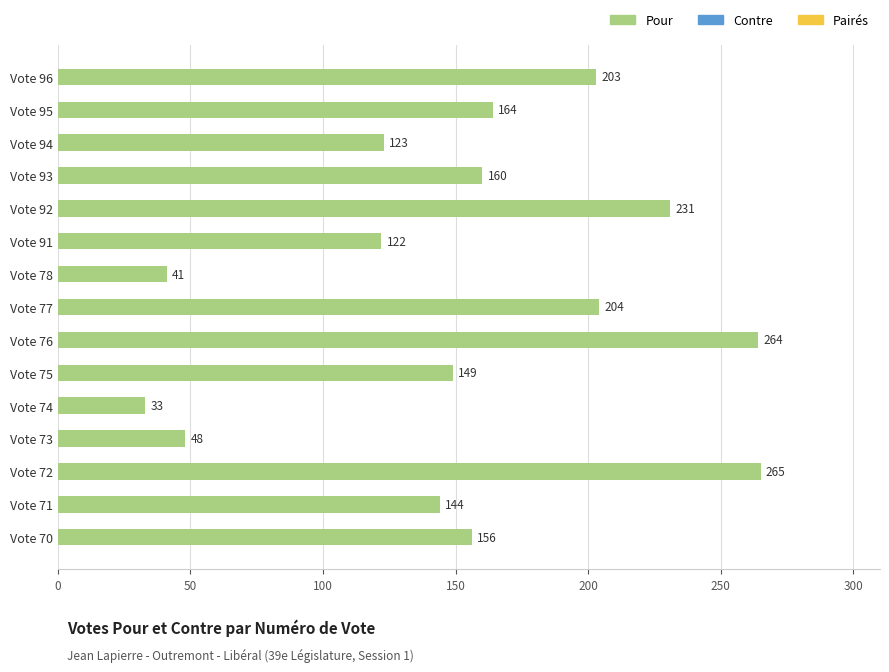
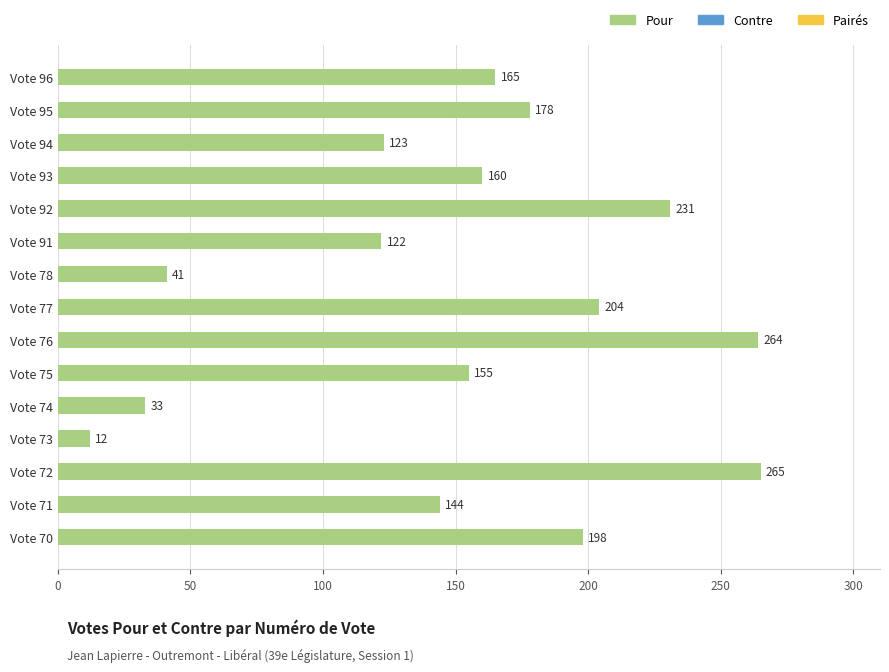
  {
-   "Vote 96": 203,
-   "Vote 95": 164,
+   "Vote 96": 165,
+   "Vote 95": 178,
    "Vote 94": 123,
    "Vote 93": 160,
    "Vote 92": 231,
    "Vote 91": 122,
    "Vote 78": 41,
    "Vote 77": 204,
    "Vote 76": 264,
-   "Vote 75": 149,
+   "Vote 75": 155,
    "Vote 74": 33,
-   "Vote 73": 48,
+   "Vote 73": 12,
    "Vote 72": 265,
    "Vote 71": 144,
-   "Vote 70": 156
+   "Vote 70": 198
  }
